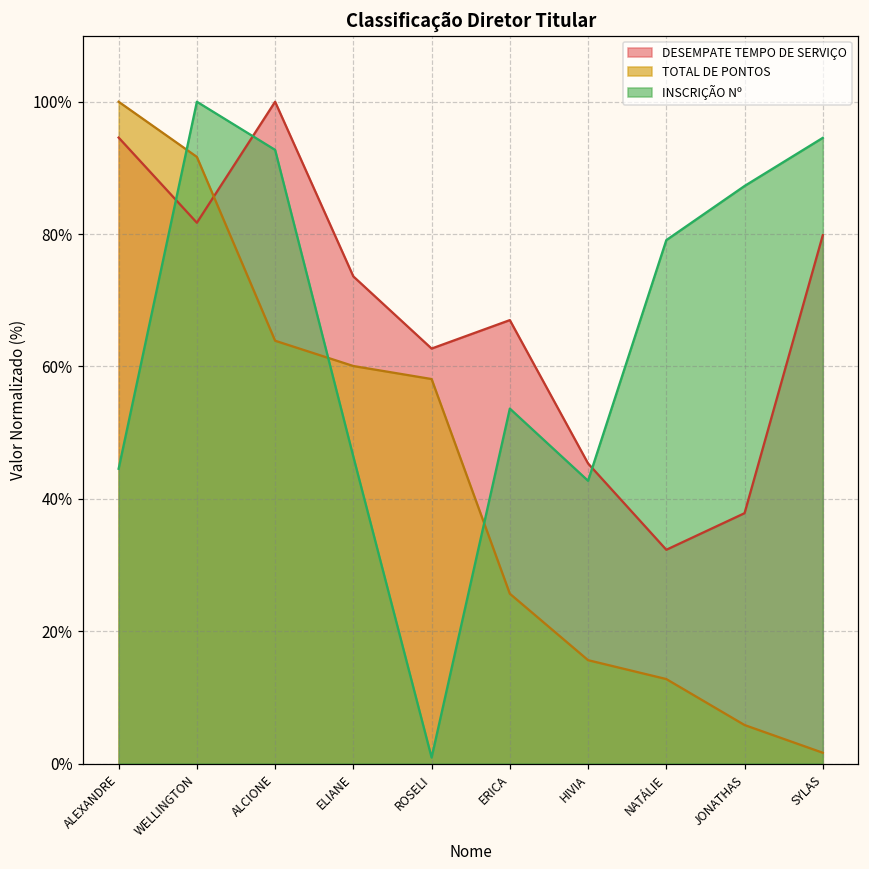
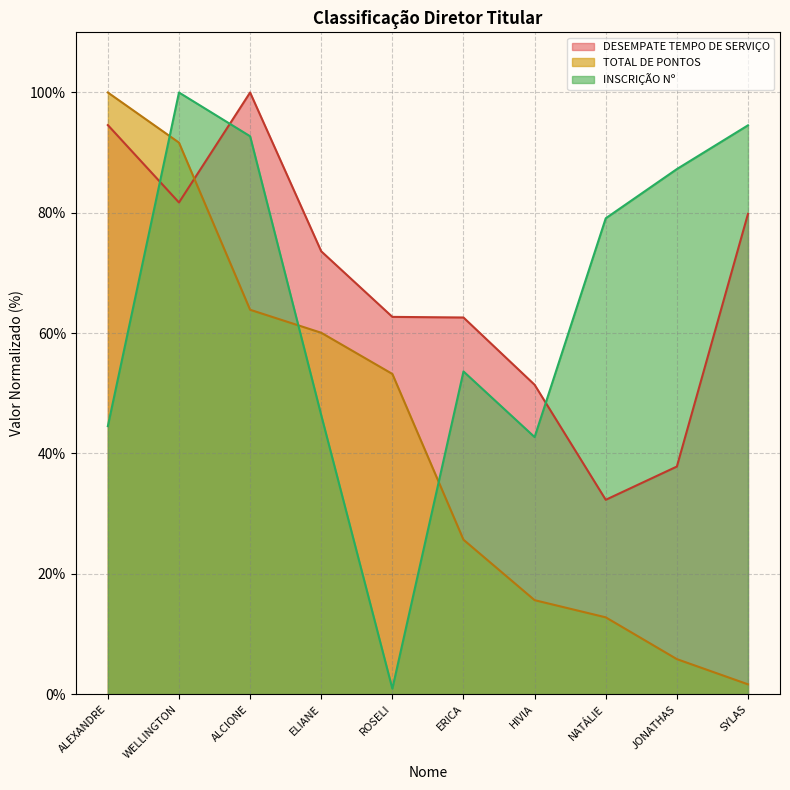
  {
    "DESEMPATE TEMPO DE SERVIÇO": {
      "ALEXANDRE": "95%",
      "WELLINGTON": "82%",
      "ALCIONE": "100%",
      "ELIANE": "74%",
      "ROSELI": "63%",
-     "ERICA": "67%",
-     "HIVIA": "45%",
+     "ERICA": "63%",
+     "HIVIA": "51%",
      "NATÁLIE": "32%",
      "JONATHAS": "38%",
      "SYLAS": "80%"
    },
    "TOTAL DE PONTOS": {
      "ALEXANDRE": "100%",
      "WELLINGTON": "92%",
      "ALCIONE": "64%",
      "ELIANE": "60%",
-     "ROSELI": "58%",
+     "ROSELI": "53%",
      "ERICA": "26%",
      "HIVIA": "16%",
      "NATÁLIE": "13%",
      "JONATHAS": "6%",
      "SYLAS": "2%"
    },
    "INSCRIÇÃO Nº": {
      "ALEXANDRE": "45%",
      "WELLINGTON": "100%",
      "ALCIONE": "93%",
      "ELIANE": "46%",
      "ROSELI": "1%",
      "ERICA": "54%",
      "HIVIA": "43%",
      "NATÁLIE": "79%",
      "JONATHAS": "87%",
      "SYLAS": "95%"
    }
  }
